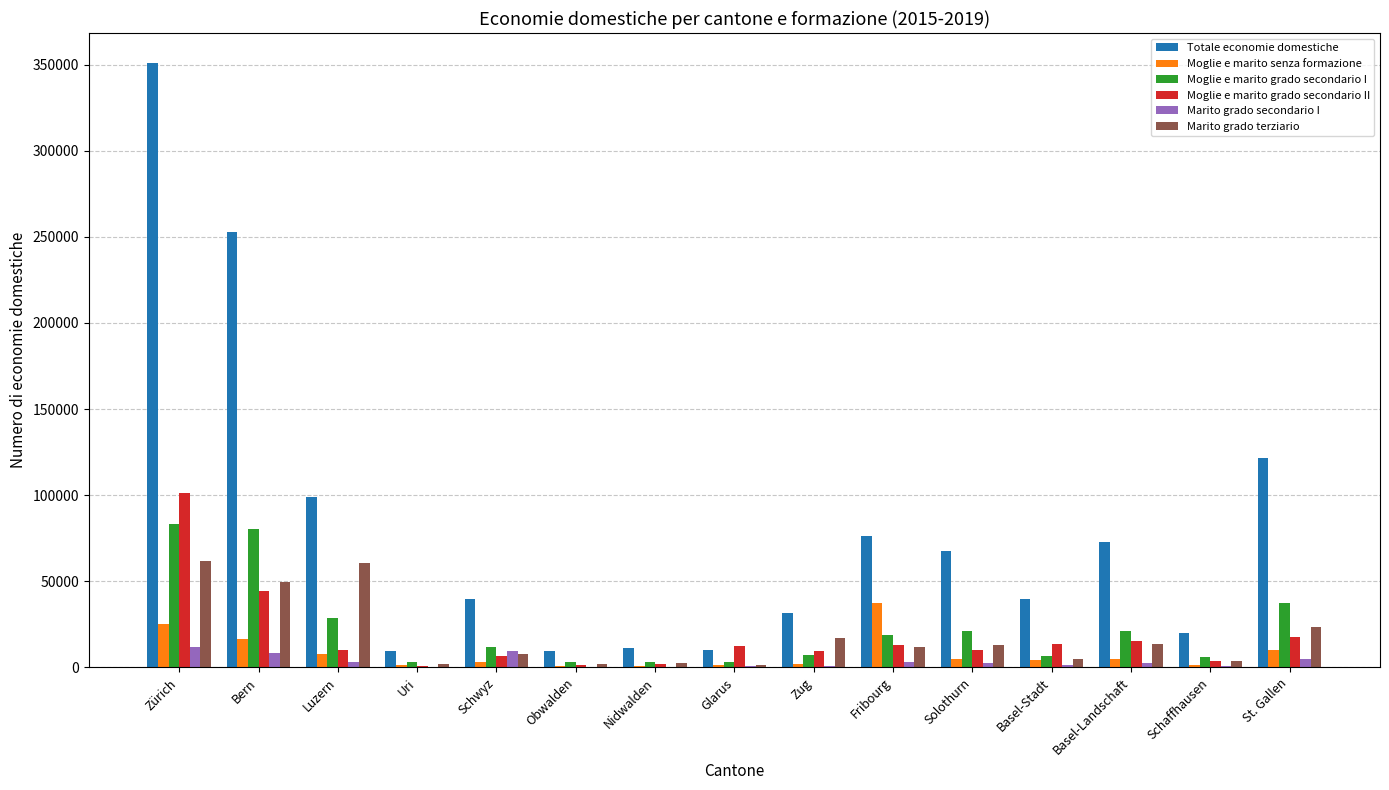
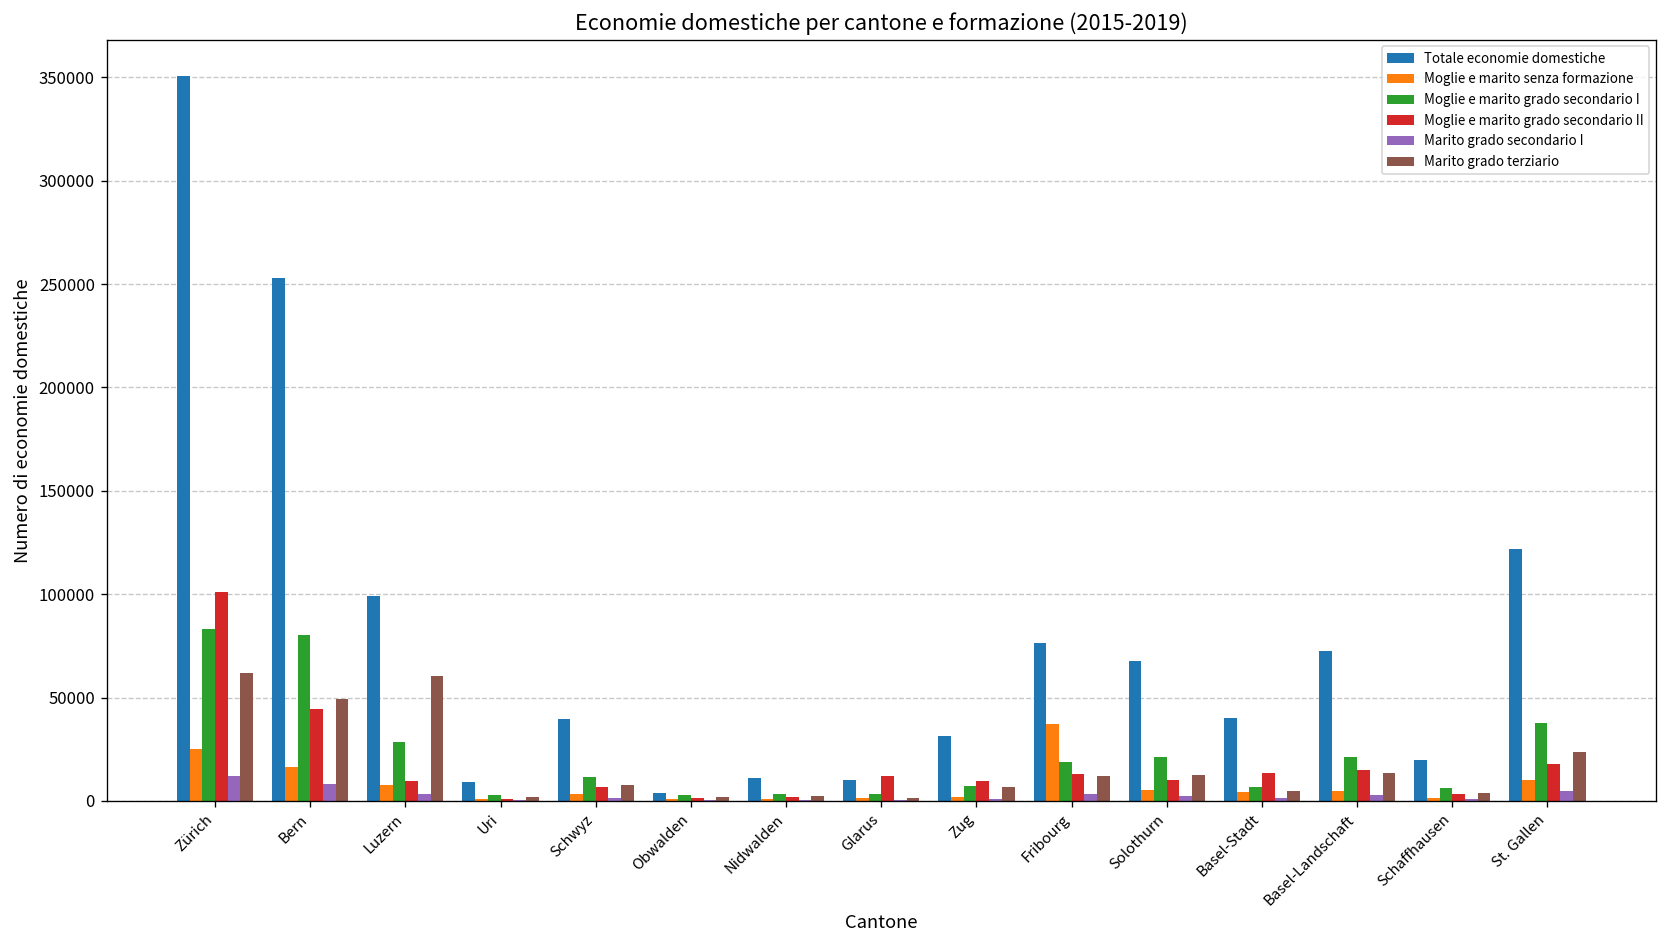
  {
    "Totale economie domestiche": {
      "Zürich": 351000,
      "Bern": 253000,
      "Luzern": 99000,
      "Uri": 9000,
      "Schwyz": 40000,
-     "Obwalden": 9000,
+     "Obwalden": 4000,
      "Nidwalden": 11000,
      "Glarus": 10000,
      "Zug": 32000,
      "Fribourg": 76000,
      "Solothurn": 67000,
      "Basel-Stadt": 40000,
      "Basel-Landschaft": 73000,
      "Schaffhausen": 20000,
      "St. Gallen": 122000
    },
    "Moglie e marito senza formazione": {
      "Zürich": 25000,
      "Bern": 16000,
      "Luzern": 8000,
      "Schwyz": 3000,
      "Zug": 2000,
      "Fribourg": 37000,
      "Solothurn": 5000,
      "Basel-Stadt": 4000,
      "Basel-Landschaft": 5000,
      "St. Gallen": 10000
    },
    "Moglie e marito grado secondario I": {
      "Zürich": 83000,
      "Bern": 80000,
      "Luzern": 29000,
      "Uri": 3000,
      "Schwyz": 12000,
      "Obwalden": 3000,
      "Nidwalden": 3000,
      "Glarus": 3000,
      "Zug": 7000,
      "Fribourg": 19000,
      "Solothurn": 21000,
      "Basel-Stadt": 7000,
      "Basel-Landschaft": 21000,
      "Schaffhausen": 6000,
      "St. Gallen": 37000
    },
    "Moglie e marito grado secondario II": {
      "Zürich": 101000,
      "Bern": 44000,
      "Luzern": 10000,
      "Schwyz": 7000,
      "Nidwalden": 2000,
      "Glarus": 12000,
      "Zug": 10000,
      "Fribourg": 13000,
      "Solothurn": 10000,
      "Basel-Stadt": 14000,
      "Basel-Landschaft": 15000,
      "Schaffhausen": 3000,
      "St. Gallen": 18000
    },
    "Marito grado secondario I": {
      "Zürich": 12000,
      "Bern": 8000,
      "Luzern": 3000,
-     "Schwyz": 10000,
+     "Schwyz": 2000,
      "Fribourg": 3000,
      "Solothurn": 3000,
      "Basel-Stadt": 2000,
      "Basel-Landschaft": 3000,
      "St. Gallen": 5000
    },
    "Marito grado terziario": {
      "Zürich": 62000,
      "Bern": 49000,
      "Luzern": 61000,
      "Uri": 2000,
      "Schwyz": 8000,
      "Obwalden": 2000,
      "Nidwalden": 2000,
      "Glarus": 1000,
-     "Zug": 17000,
+     "Zug": 7000,
      "Fribourg": 12000,
      "Solothurn": 13000,
      "Basel-Stadt": 5000,
      "Basel-Landschaft": 13000,
      "Schaffhausen": 4000,
      "St. Gallen": 24000
    }
  }
